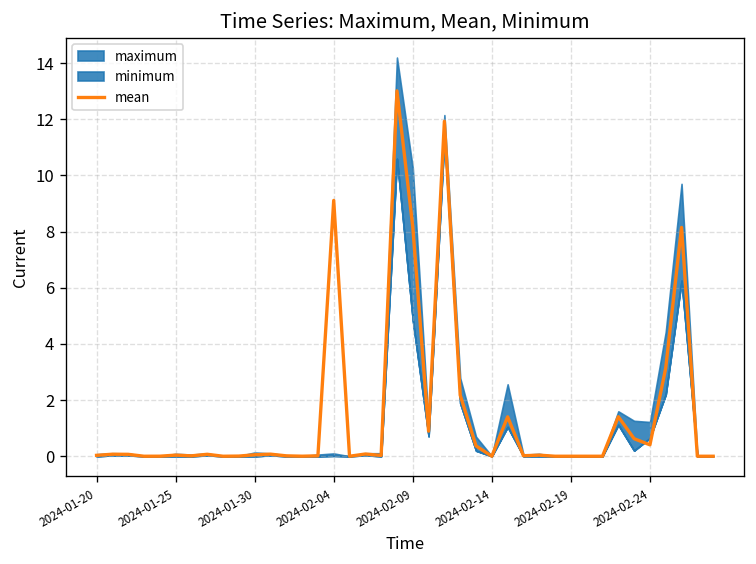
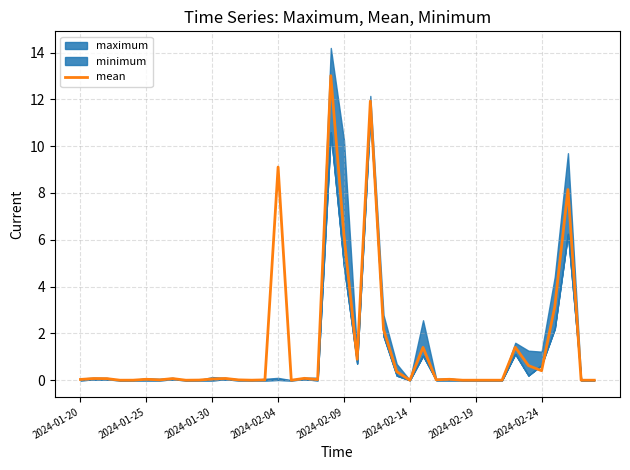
  {
    "mean": {
      "2024-02-04": 9.1,
-     "2024-02-09": 8.2,
+     "2024-02-09": 6.2,
      "2024-02-24": 0.4
    }
  }
